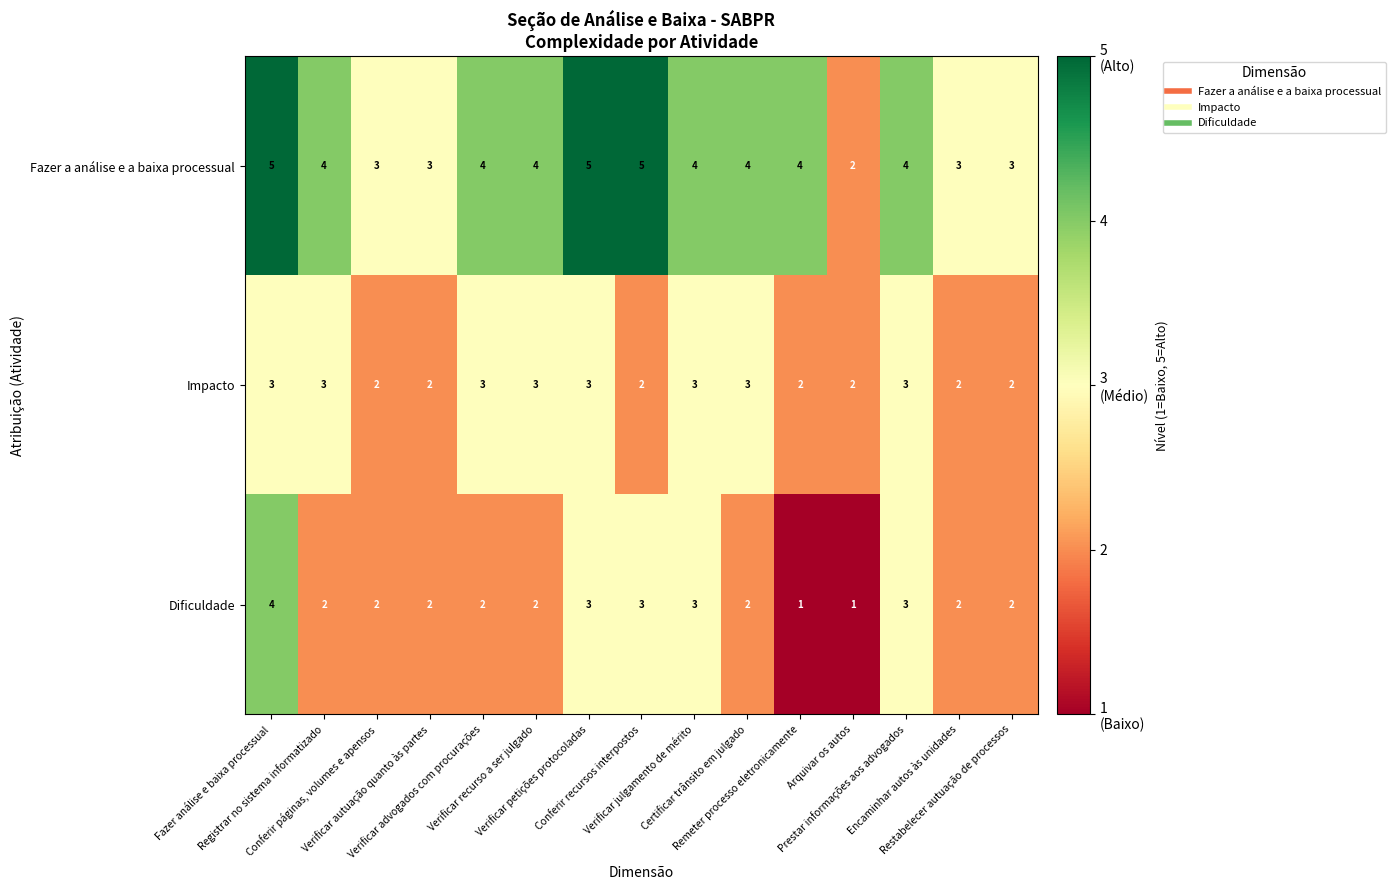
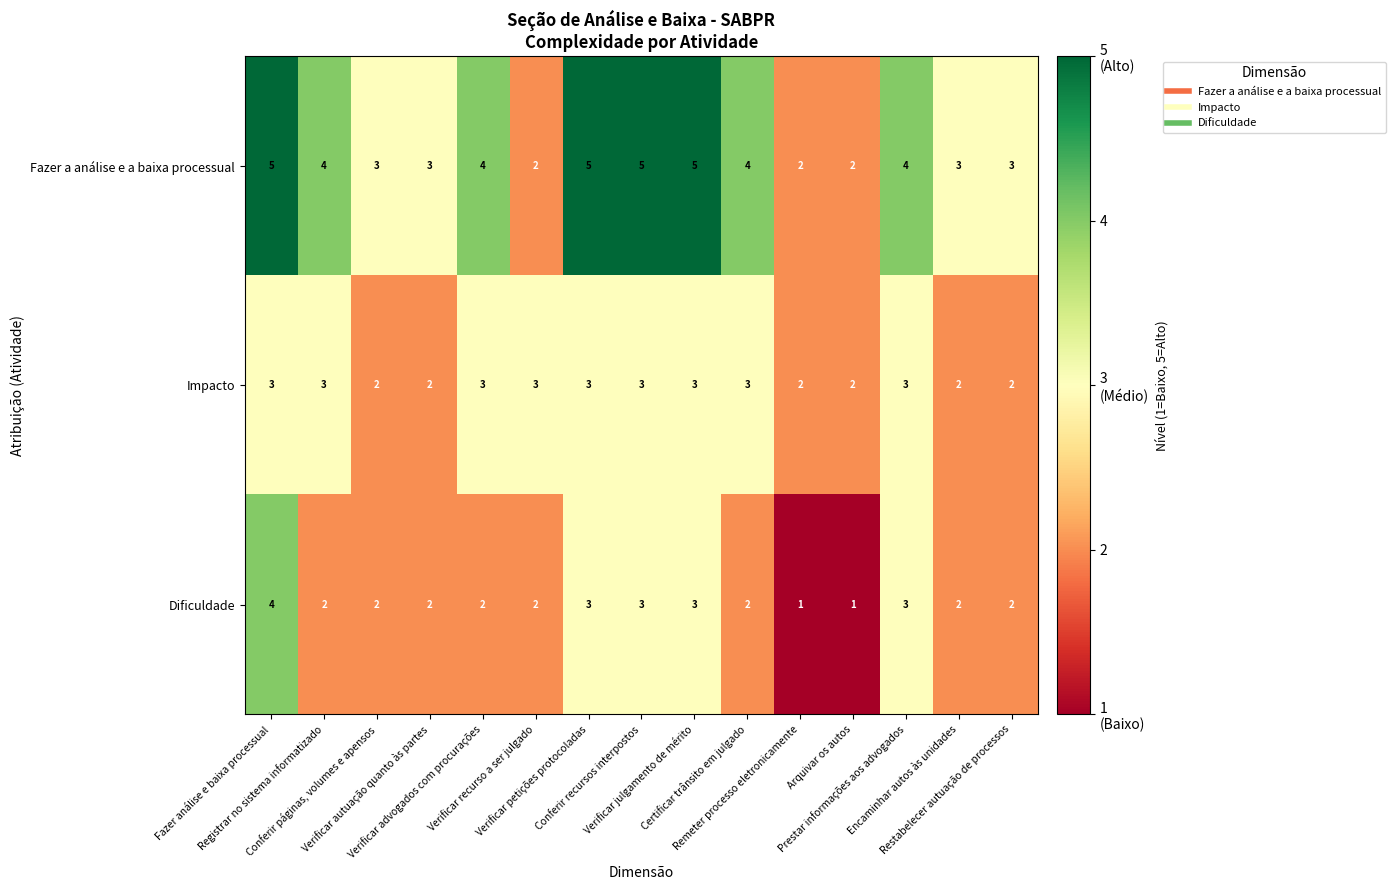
  {
    "Fazer a análise e a baixa processual": {
      "Fazer análise e baixa processual": 5,
      "Registrar no sistema informatizado": 4,
      "Conferir páginas, volumes e apensos": 3,
      "Verificar autuação quanto às partes": 3,
      "Verificar advogados com procurações": 4,
-     "Verificar recurso a ser julgado": 4,
+     "Verificar recurso a ser julgado": 2,
      "Verificar petições protocoladas": 5,
      "Conferir recursos interpostos": 5,
-     "Verificar julgamento de mérito": 4,
+     "Verificar julgamento de mérito": 5,
      "Certificar trânsito em julgado": 4,
-     "Remeter processo eletronicamente": 4,
+     "Remeter processo eletronicamente": 2,
      "Arquivar os autos": 2,
      "Prestar informações aos advogados": 4,
      "Encaminhar autos às unidades": 3,
      "Restabelecer autuação de processos": 3
    },
    "Impacto": {
      "Fazer análise e baixa processual": 3,
      "Registrar no sistema informatizado": 3,
      "Conferir páginas, volumes e apensos": 2,
      "Verificar autuação quanto às partes": 2,
      "Verificar advogados com procurações": 3,
      "Verificar recurso a ser julgado": 3,
      "Verificar petições protocoladas": 3,
-     "Conferir recursos interpostos": 2,
+     "Conferir recursos interpostos": 3,
      "Verificar julgamento de mérito": 3,
      "Certificar trânsito em julgado": 3,
      "Remeter processo eletronicamente": 2,
      "Arquivar os autos": 2,
      "Prestar informações aos advogados": 3,
      "Encaminhar autos às unidades": 2,
      "Restabelecer autuação de processos": 2
    },
    "Dificuldade": {
      "Fazer análise e baixa processual": 4,
      "Registrar no sistema informatizado": 2,
      "Conferir páginas, volumes e apensos": 2,
      "Verificar autuação quanto às partes": 2,
      "Verificar advogados com procurações": 2,
      "Verificar recurso a ser julgado": 2,
      "Verificar petições protocoladas": 3,
      "Conferir recursos interpostos": 3,
      "Verificar julgamento de mérito": 3,
      "Certificar trânsito em julgado": 2,
      "Remeter processo eletronicamente": 1,
      "Arquivar os autos": 1,
      "Prestar informações aos advogados": 3,
      "Encaminhar autos às unidades": 2,
      "Restabelecer autuação de processos": 2
    }
  }
